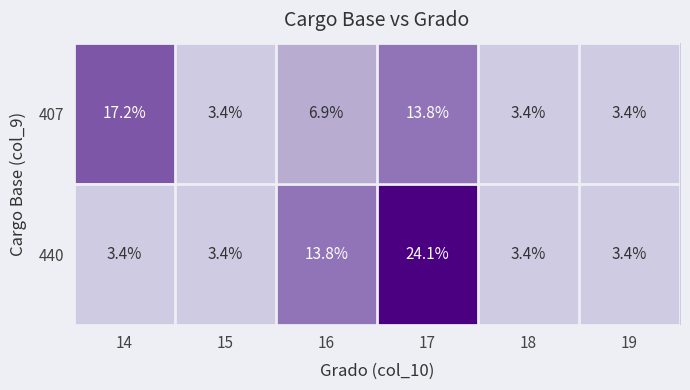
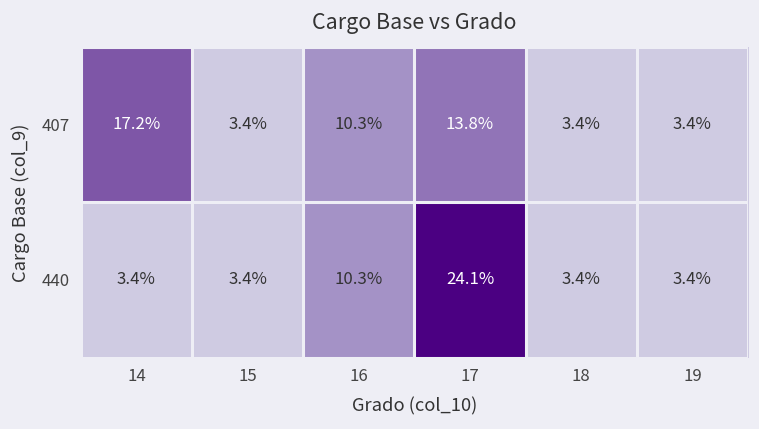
  {
    "407": {
      "14": "17.2%",
      "15": "3.4%",
-     "16": "6.9%",
+     "16": "10.3%",
      "17": "13.8%",
      "18": "3.4%",
      "19": "3.4%"
    },
    "440": {
      "14": "3.4%",
      "15": "3.4%",
-     "16": "13.8%",
+     "16": "10.3%",
      "17": "24.1%",
      "18": "3.4%",
      "19": "3.4%"
    }
  }
